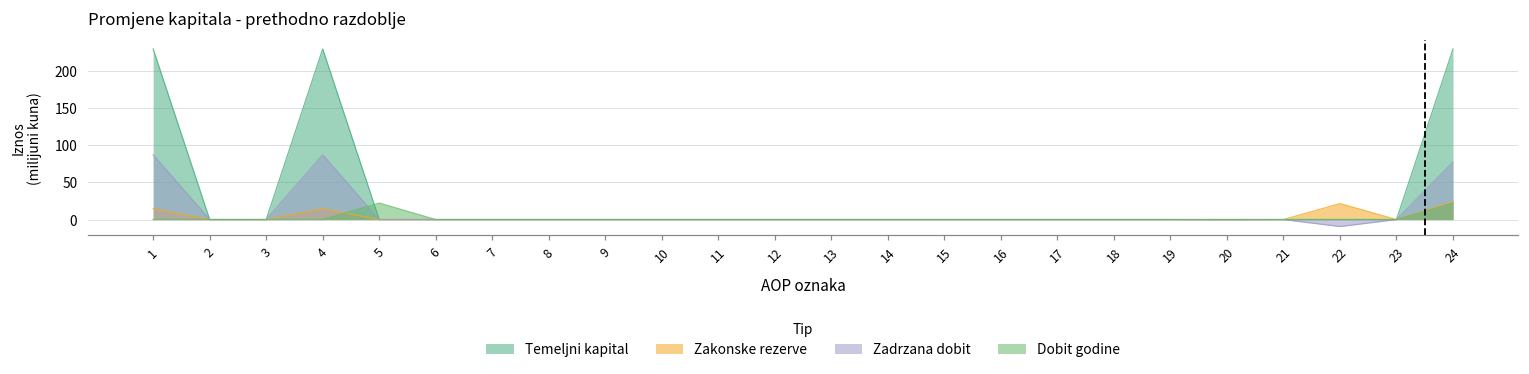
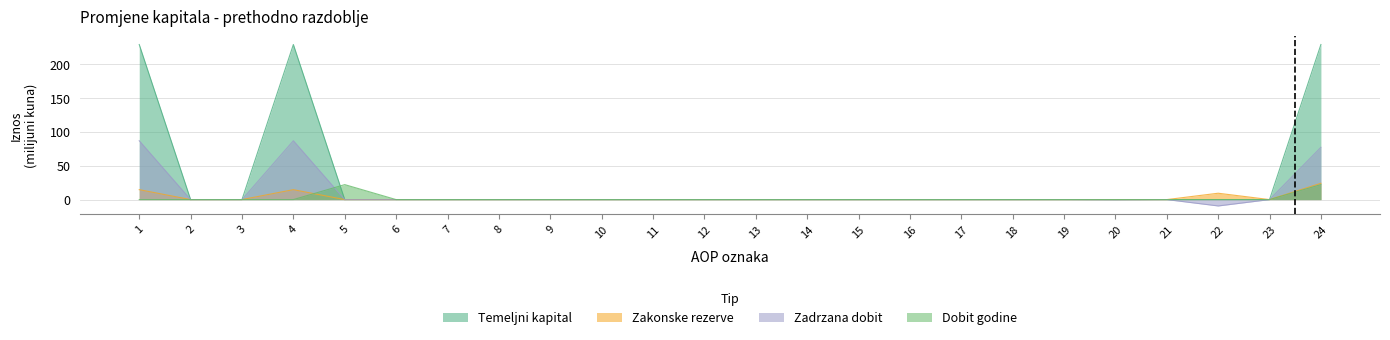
  {
    "Zakonske rezerve": {
      "1": 10,
      "4": 10,
-     "22": 20
+     "22": 10
    }
  }
